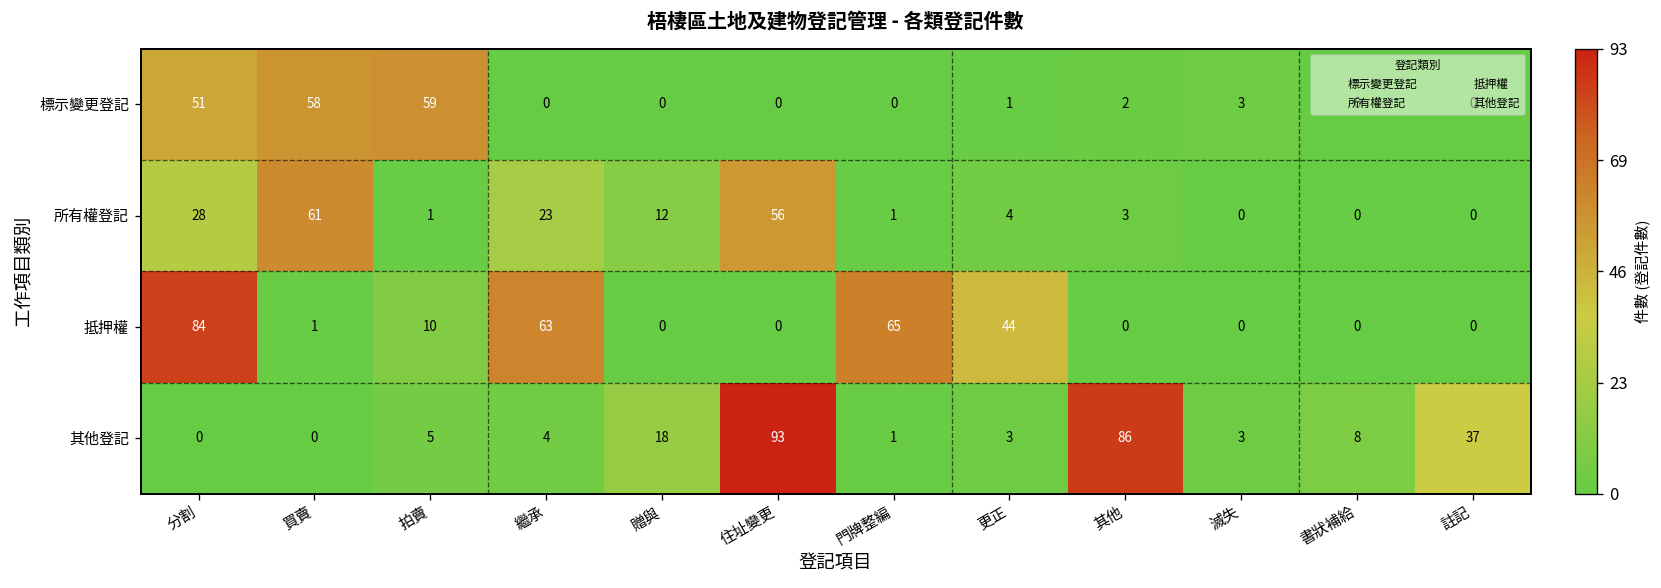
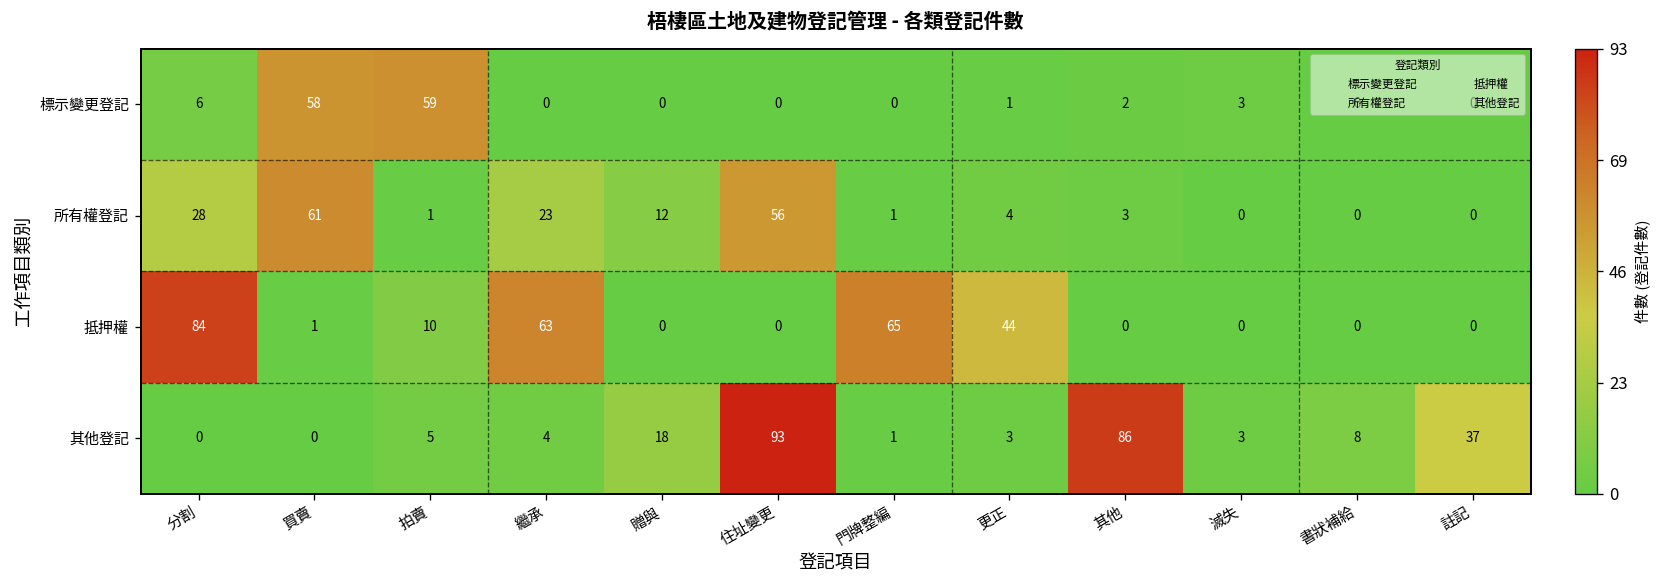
  {
    "標示變更登記": {
-     "分割": 51,
+     "分割": 6,
      "買賣": 58,
      "拍賣": 59,
      "繼承": 0,
      "贈與": 0,
      "住址變更": 0,
      "門牌整編": 0,
      "更正": 1,
      "其他": 2,
      "滅失": 3
    },
    "所有權登記": {
      "分割": 28,
      "買賣": 61,
      "拍賣": 1,
      "繼承": 23,
      "贈與": 12,
      "住址變更": 56,
      "門牌整編": 1,
      "更正": 4,
      "其他": 3,
      "滅失": 0,
      "書狀補給": 0,
      "註記": 0
    },
    "抵押權": {
      "分割": 84,
      "買賣": 1,
      "拍賣": 10,
      "繼承": 63,
      "贈與": 0,
      "住址變更": 0,
      "門牌整編": 65,
      "更正": 44,
      "其他": 0,
      "滅失": 0,
      "書狀補給": 0,
      "註記": 0
    },
    "其他登記": {
      "分割": 0,
      "買賣": 0,
      "拍賣": 5,
      "繼承": 4,
      "贈與": 18,
      "住址變更": 93,
      "門牌整編": 1,
      "更正": 3,
      "其他": 86,
      "滅失": 3,
      "書狀補給": 8,
      "註記": 37
    }
  }
